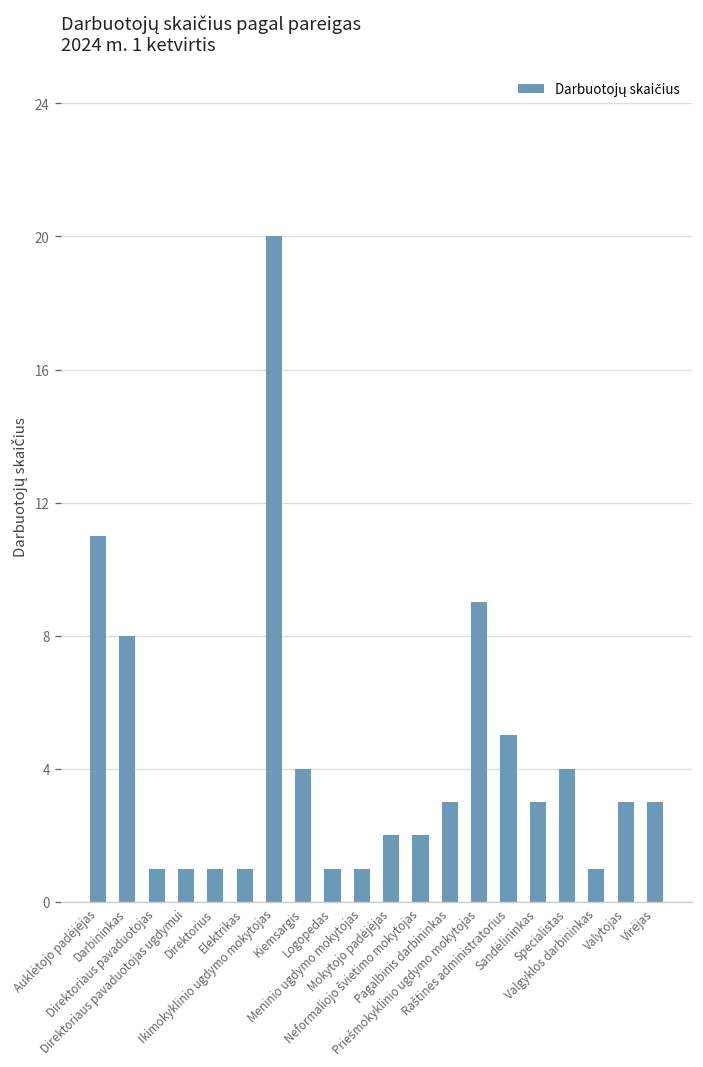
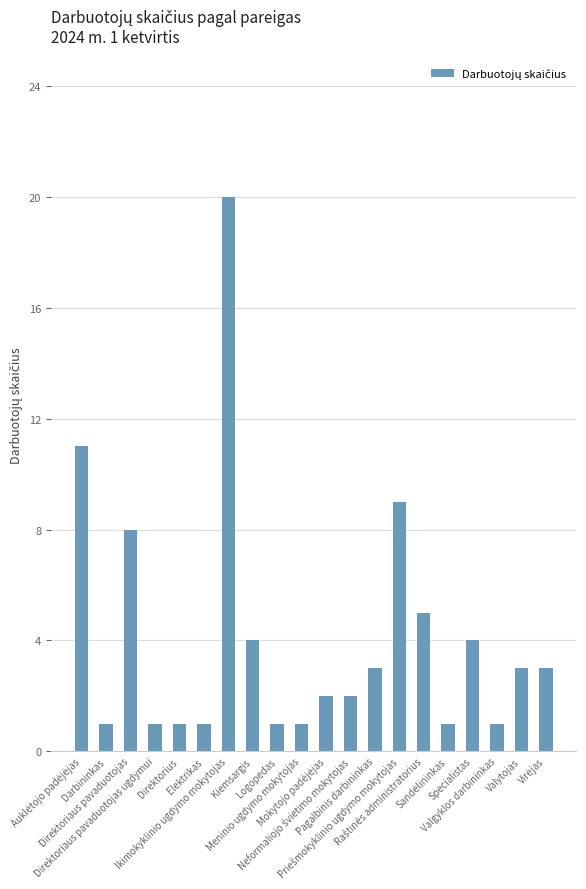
  {
    "Auklėtojo padėjėjas": 11,
-   "Darbininkas": 8,
-   "Direktoriaus pavaduotojas": 1,
+   "Darbininkas": 1,
+   "Direktoriaus pavaduotojas": 8,
    "Direktoriaus pavaduotojas ugdymui": 1,
    "Direktorius": 1,
    "Elektrikas": 1,
    "Ikimokyklinio ugdymo mokytojas": 20,
    "Kiemsargis": 4,
    "Logopedas": 1,
    "Meninio ugdymo mokytojas": 1,
    "Mokytojo padėjėjas": 2,
    "Neformaliojo švietimo mokytojas": 2,
    "Pagalbinis darbininkas": 3,
    "Priešmokyklinio ugdymo mokytojas": 9,
    "Raštinės administratorius": 5,
-   "Sandėlininkas": 3,
+   "Sandėlininkas": 1,
    "Specialistas": 4,
    "Valgyklos darbininkas": 1,
    "Valytojas": 3,
    "Virėjas": 3
  }
